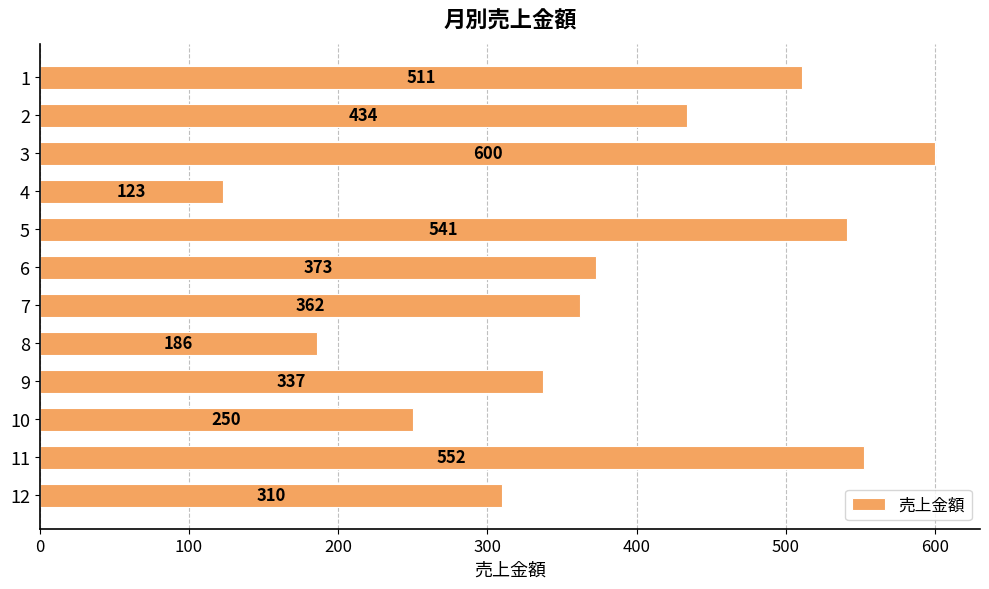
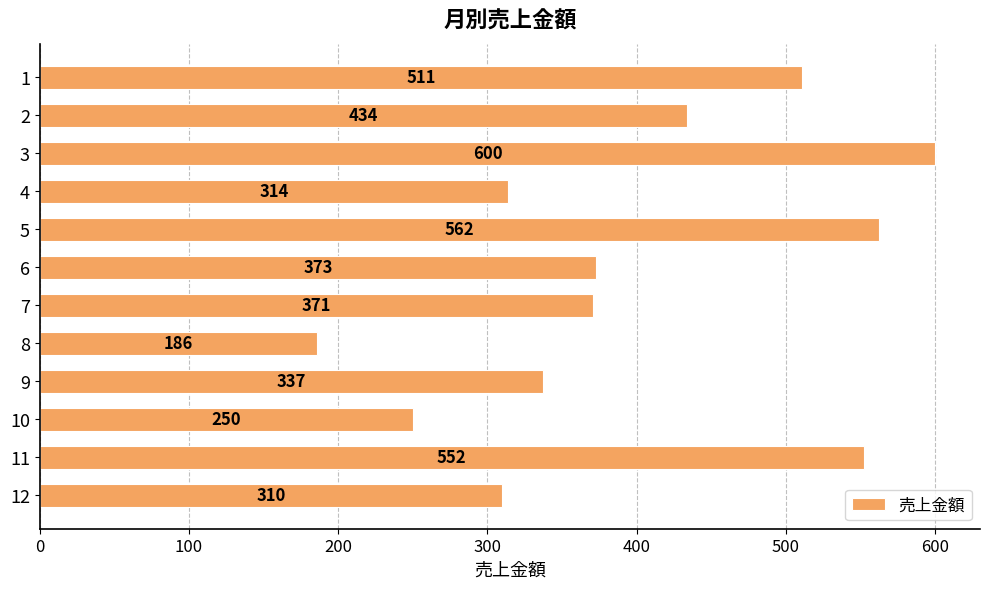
  {
    "1": 511,
    "2": 434,
    "3": 600,
-   "4": 123,
-   "5": 541,
+   "4": 314,
+   "5": 562,
    "6": 373,
-   "7": 362,
+   "7": 371,
    "8": 186,
    "9": 337,
    "10": 250,
    "11": 552,
    "12": 310
  }
